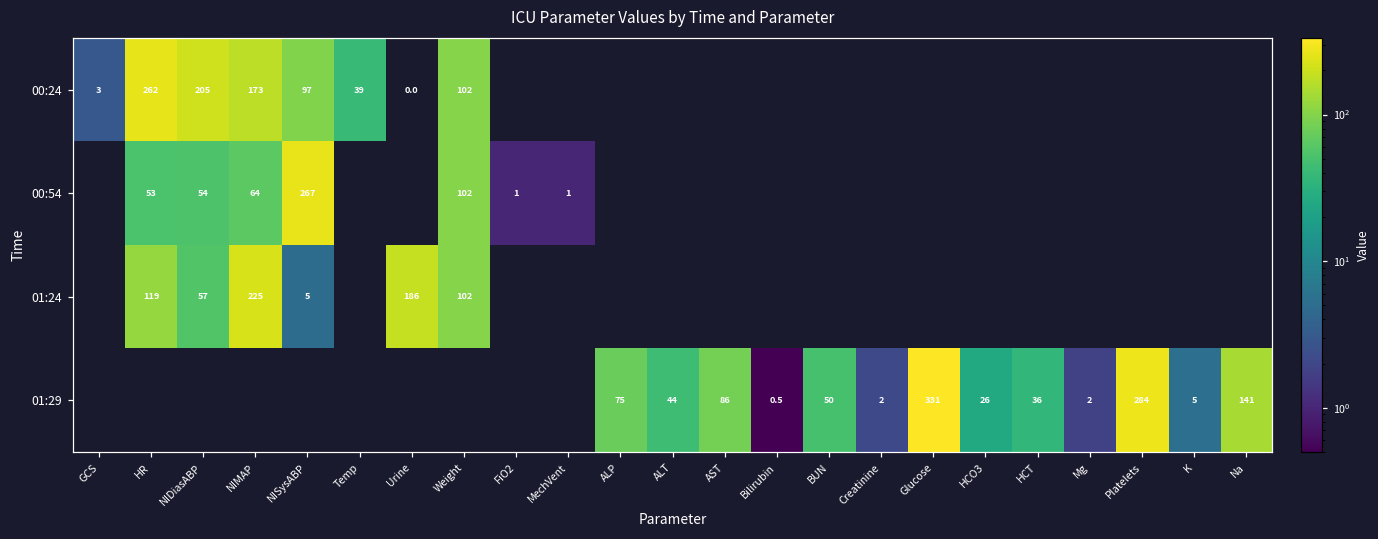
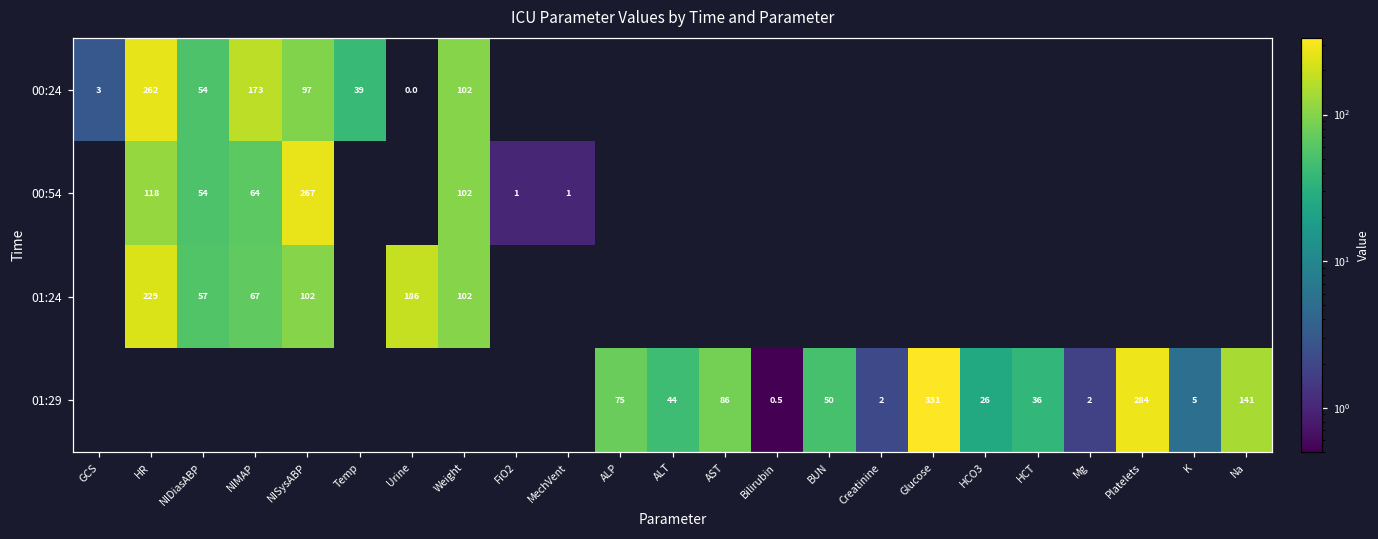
  {
    "00:24": {
      "GCS": 3,
      "HR": 262,
-     "NIDiasABP": 205,
+     "NIDiasABP": 54,
      "NIMAP": 173,
      "NISysABP": 97,
      "Temp": 39,
      "Urine": 0.0,
      "Weight": 102
    },
    "00:54": {
-     "HR": 53,
+     "HR": 118,
      "NIDiasABP": 54,
      "NIMAP": 64,
      "NISysABP": 267,
      "Weight": 102,
      "FiO2": 1,
      "MechVent": 1
    },
    "01:24": {
-     "HR": 119,
+     "HR": 229,
      "NIDiasABP": 57,
-     "NIMAP": 225,
-     "NISysABP": 5,
+     "NIMAP": 67,
+     "NISysABP": 102,
      "Urine": 186,
      "Weight": 102
    },
    "01:29": {
      "ALP": 75,
      "ALT": 44,
      "AST": 86,
      "Bilirubin": 0.5,
      "BUN": 50,
      "Creatinine": 2,
      "Glucose": 331,
      "HCO3": 26,
      "HCT": 36,
      "Mg": 2,
      "Platelets": 284,
      "K": 5,
      "Na": 141
    }
  }
